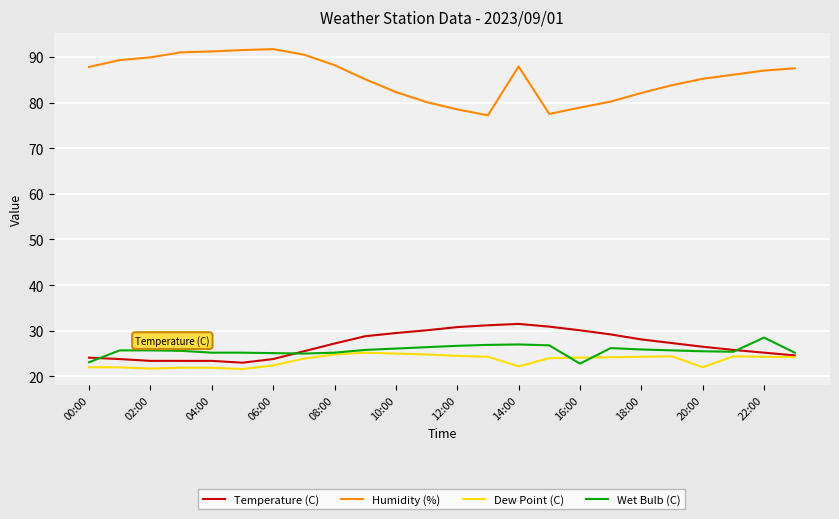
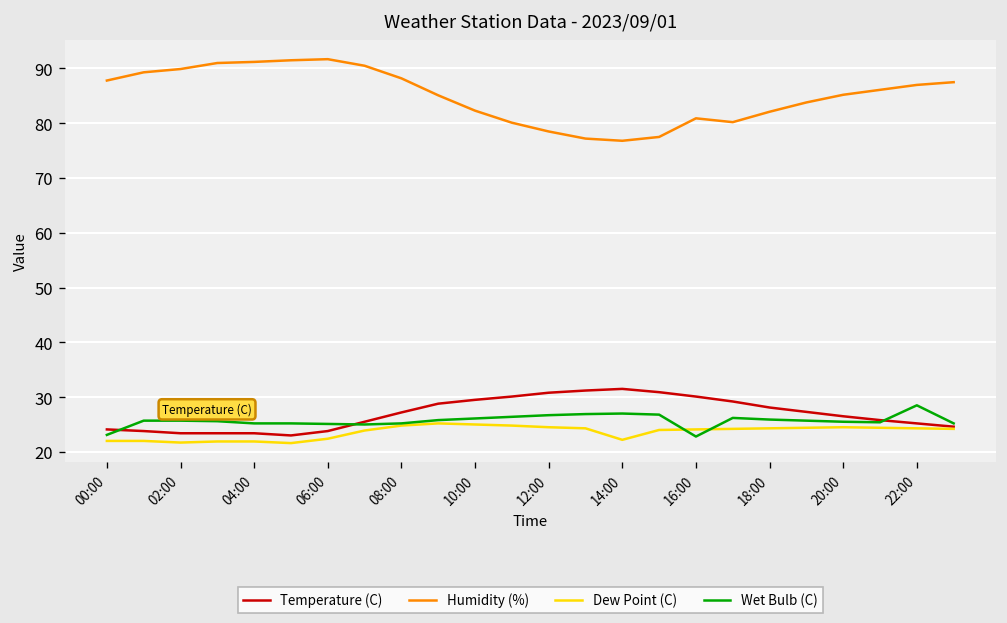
  {
    "Temperature (C)": {
      "00:00": 24,
      "02:00": 23,
      "04:00": 23,
      "06:00": 24,
      "08:00": 27,
      "10:00": 30,
      "12:00": 31,
      "14:00": 32,
      "16:00": 30,
      "18:00": 28,
      "20:00": 27,
      "22:00": 25
    },
    "Humidity (%)": {
      "00:00": 88,
      "02:00": 90,
      "04:00": 91,
      "06:00": 92,
      "08:00": 88,
      "10:00": 82,
      "12:00": 79,
-     "14:00": 88,
-     "16:00": 79,
+     "14:00": 77,
+     "16:00": 81,
      "18:00": 82,
      "20:00": 85,
      "22:00": 87
    },
    "Dew Point (C)": {
      "00:00": 22,
      "02:00": 22,
      "04:00": 22,
      "06:00": 22,
      "10:00": 25,
      "12:00": 25,
      "14:00": 22,
      "16:00": 24,
      "18:00": 24,
-     "20:00": 22,
+     "20:00": 25,
      "22:00": 24
    },
    "Wet Bulb (C)": {
      "00:00": 23,
      "02:00": 26,
      "04:00": 25,
      "06:00": 25,
      "10:00": 26,
      "12:00": 27,
      "14:00": 27,
      "16:00": 23,
      "18:00": 26,
      "20:00": 26,
      "22:00": 29
    }
  }
